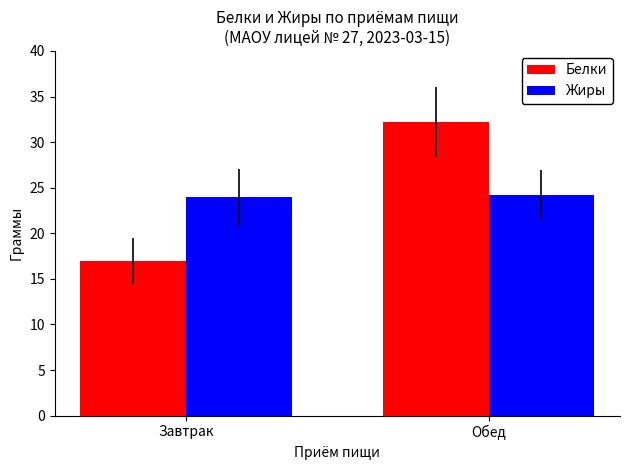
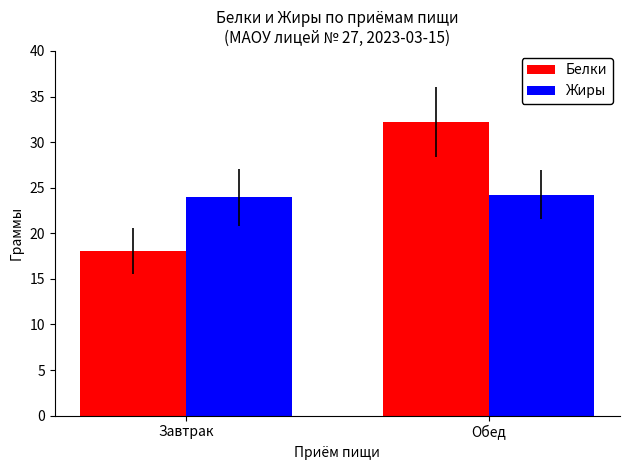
  {
    "Белки": {
-     "Завтрак": 17,
+     "Завтрак": 18,
      "Обед": 32
    },
    "Жиры": {
      "Завтрак": 24,
      "Обед": 24
    }
  }
